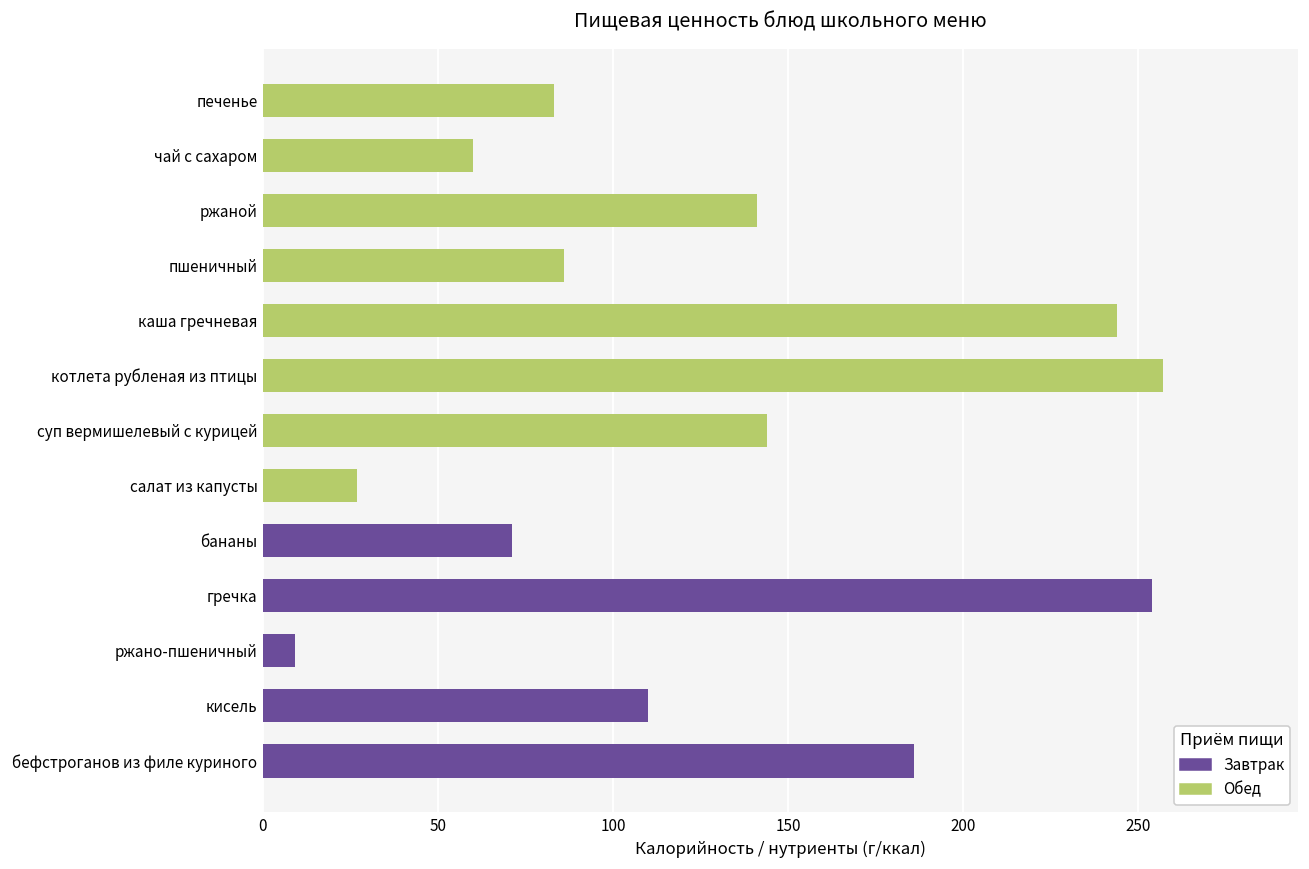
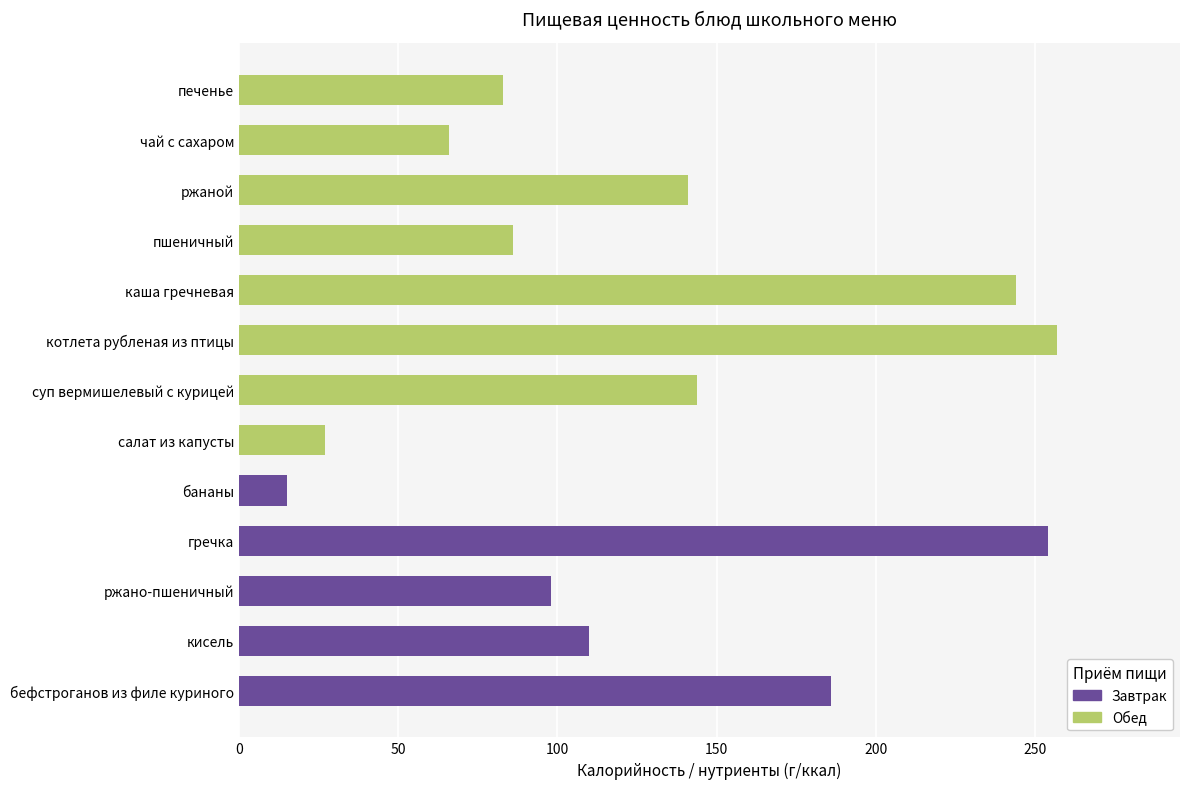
  {
    "печенье": 83,
-   "чай с сахаром": 60,
+   "чай с сахаром": 66,
    "ржаной": 141,
    "пшеничный": 86,
    "каша гречневая": 244,
    "котлета рубленая из птицы": 257,
    "суп вермишелевый с курицей": 144,
    "салат из капусты": 27,
-   "бананы": 71,
+   "бананы": 15,
    "гречка": 254,
-   "ржано-пшеничный": 9,
+   "ржано-пшеничный": 98,
    "кисель": 110,
    "бефстроганов из филе куриного": 186
  }
